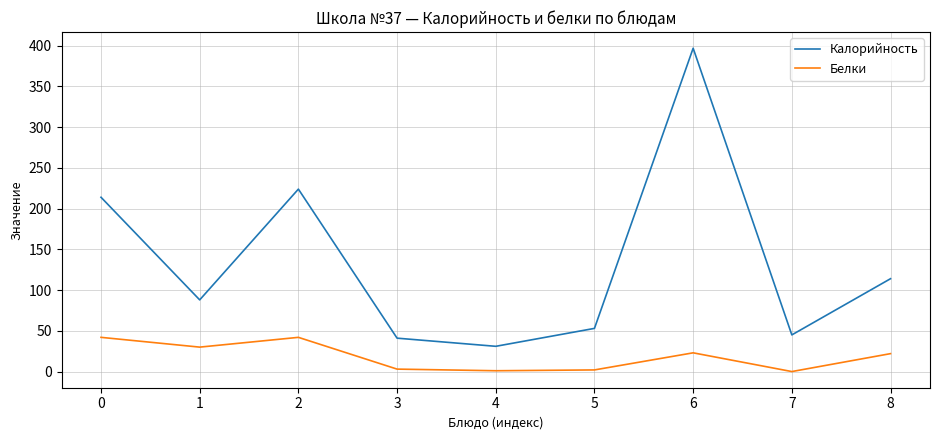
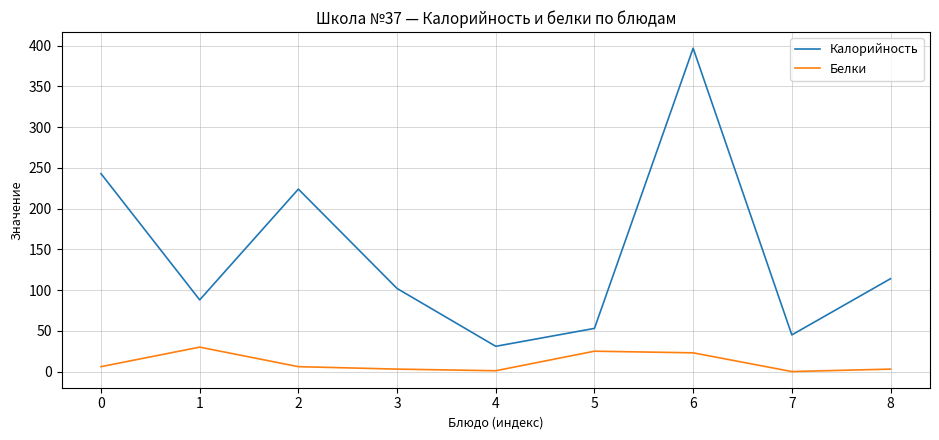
  {
    "Калорийность": {
-     "0": 210,
+     "0": 240,
      "1": 90,
      "2": 220,
-     "3": 40,
+     "3": 100,
      "4": 30,
      "5": 50,
      "6": 400,
      "7": 50,
      "8": 110
    },
    "Белки": {
-     "0": 40,
+     "0": 10,
      "1": 30,
-     "2": 40,
+     "2": 10,
      "3": 0,
      "4": 0,
-     "5": 0,
+     "5": 30,
      "6": 20,
      "7": 0,
-     "8": 20
+     "8": 0
    }
  }
